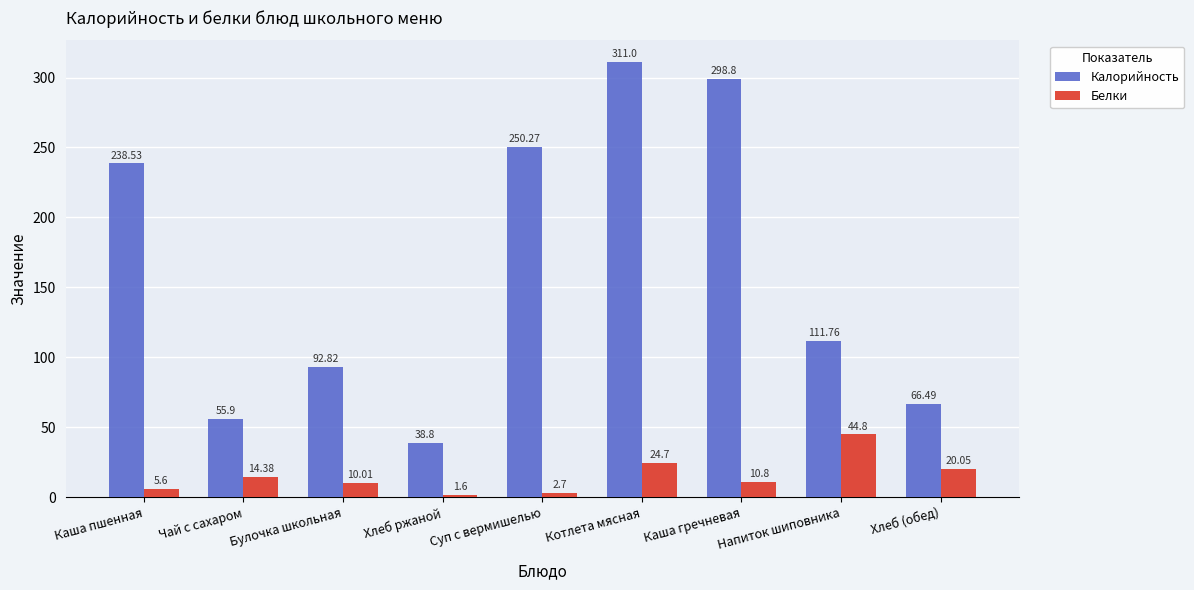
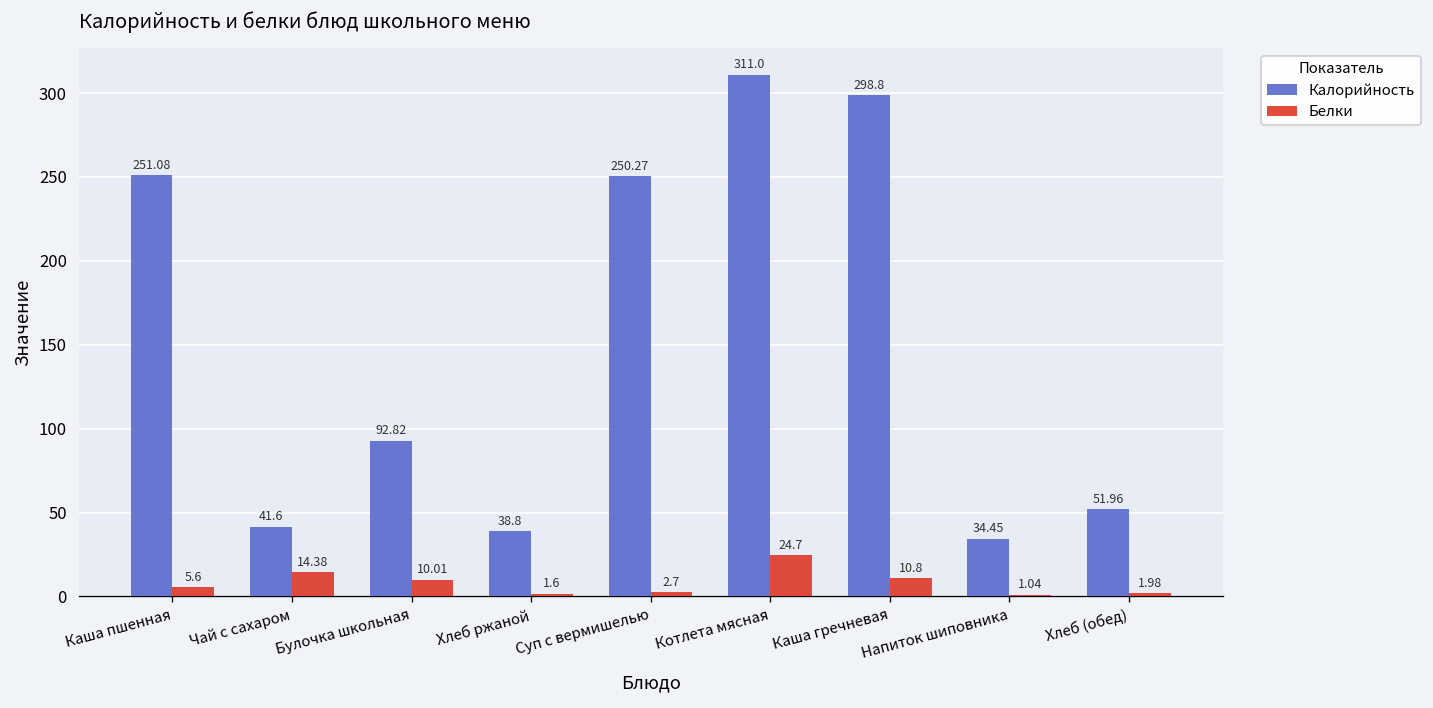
  {
    "Калорийность": {
-     "Каша пшенная": 238.53,
-     "Чай с сахаром": 55.9,
+     "Каша пшенная": 251.08,
+     "Чай с сахаром": 41.6,
      "Булочка школьная": 92.82,
      "Хлеб ржаной": 38.8,
      "Суп с вермишелью": 250.27,
      "Котлета мясная": 311.0,
      "Каша гречневая": 298.8,
-     "Напиток шиповника": 111.76,
-     "Хлеб (обед)": 66.49
+     "Напиток шиповника": 34.45,
+     "Хлеб (обед)": 51.96
    },
    "Белки": {
      "Каша пшенная": 5.6,
      "Чай с сахаром": 14.38,
      "Булочка школьная": 10.01,
      "Хлеб ржаной": 1.6,
      "Суп с вермишелью": 2.7,
      "Котлета мясная": 24.7,
      "Каша гречневая": 10.8,
-     "Напиток шиповника": 44.8,
-     "Хлеб (обед)": 20.05
+     "Напиток шиповника": 1.04,
+     "Хлеб (обед)": 1.98
    }
  }
